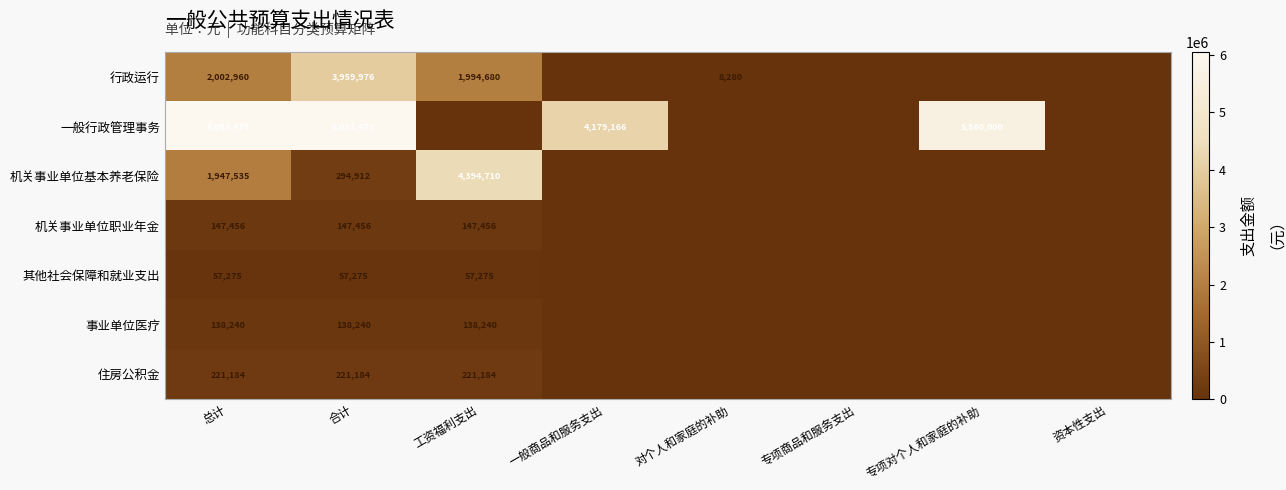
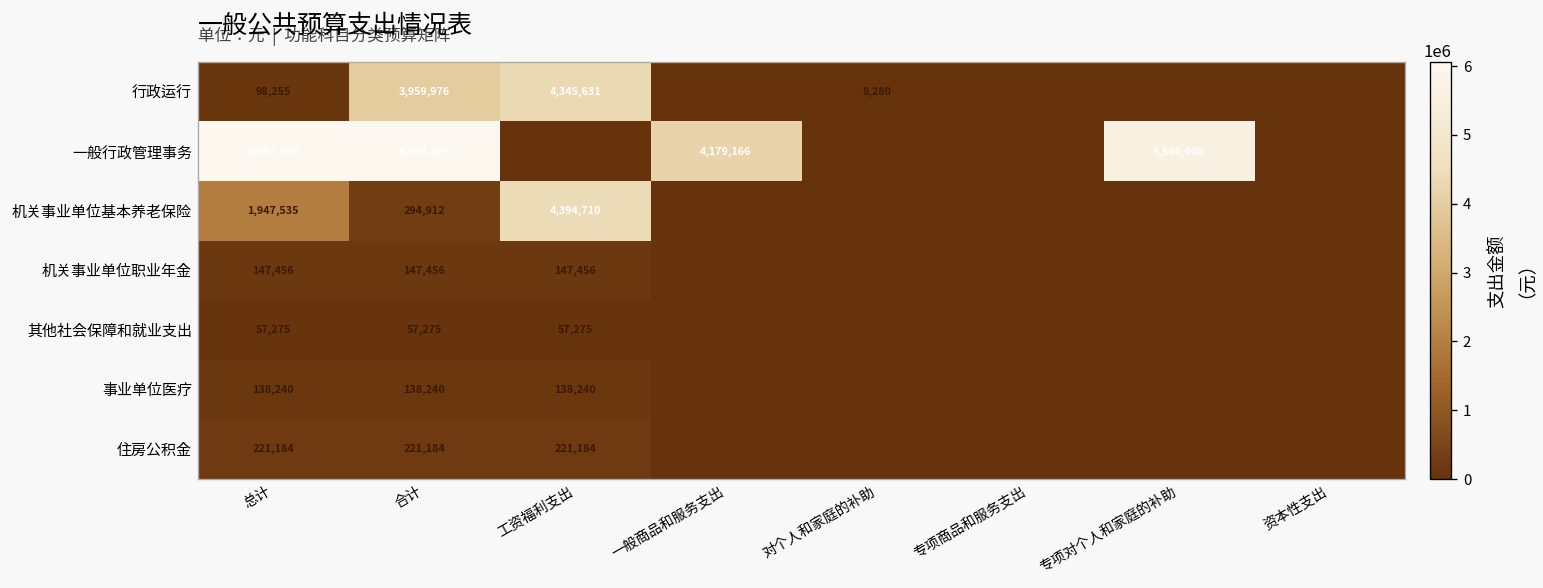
  {
    "行政运行": {
-     "总计": "2,002,960",
+     "总计": "98,255",
      "合计": "3,959,976",
-     "工资福利支出": "1,994,680"
+     "工资福利支出": "4,345,631"
    },
    "一般行政管理事务": {
      "一般商品和服务支出": "4,179,166"
    },
    "机关事业单位基本养老保险": {
      "总计": "1,947,535",
      "合计": "294,912",
      "工资福利支出": "4,394,710"
    },
    "机关事业单位职业年金": {
      "总计": "147,456",
      "合计": "147,456",
      "工资福利支出": "147,456"
    },
    "事业单位医疗": {
      "总计": "138,240",
      "合计": "138,240",
      "工资福利支出": "138,240"
    },
    "住房公积金": {
      "总计": "221,184",
      "合计": "221,184",
      "工资福利支出": "221,184"
    }
  }
